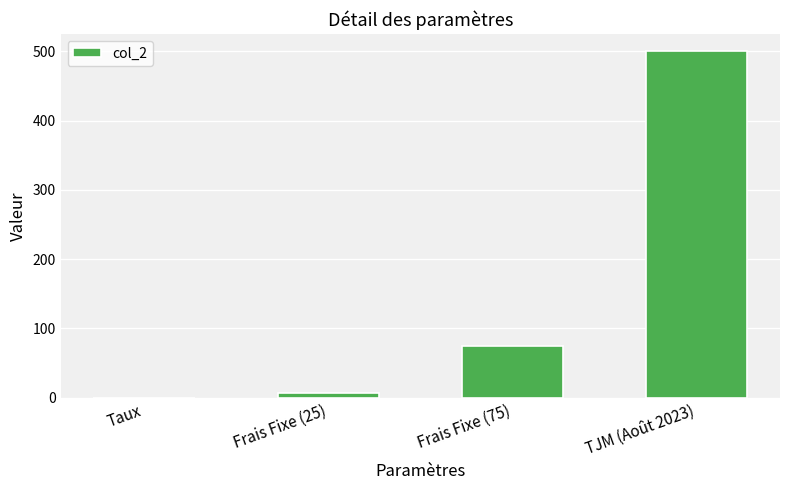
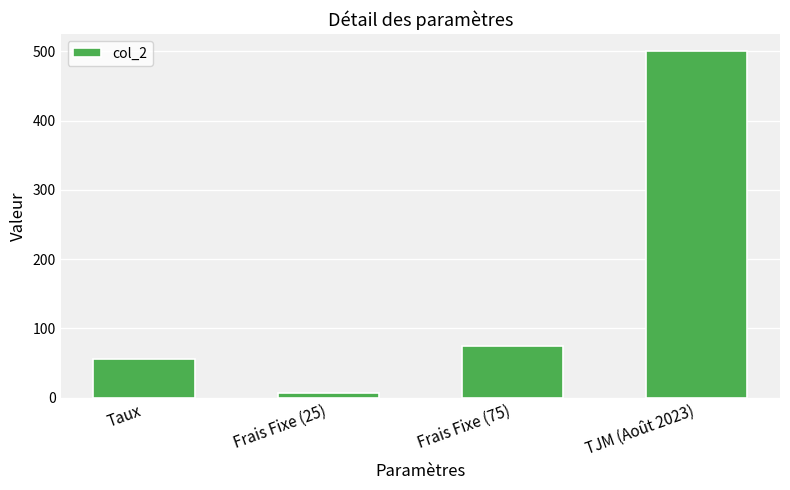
  {
-   "Taux": 0,
+   "Taux": 60,
    "Frais Fixe (25)": 10,
    "Frais Fixe (75)": 80,
    "TJM (Août 2023)": 500
  }
